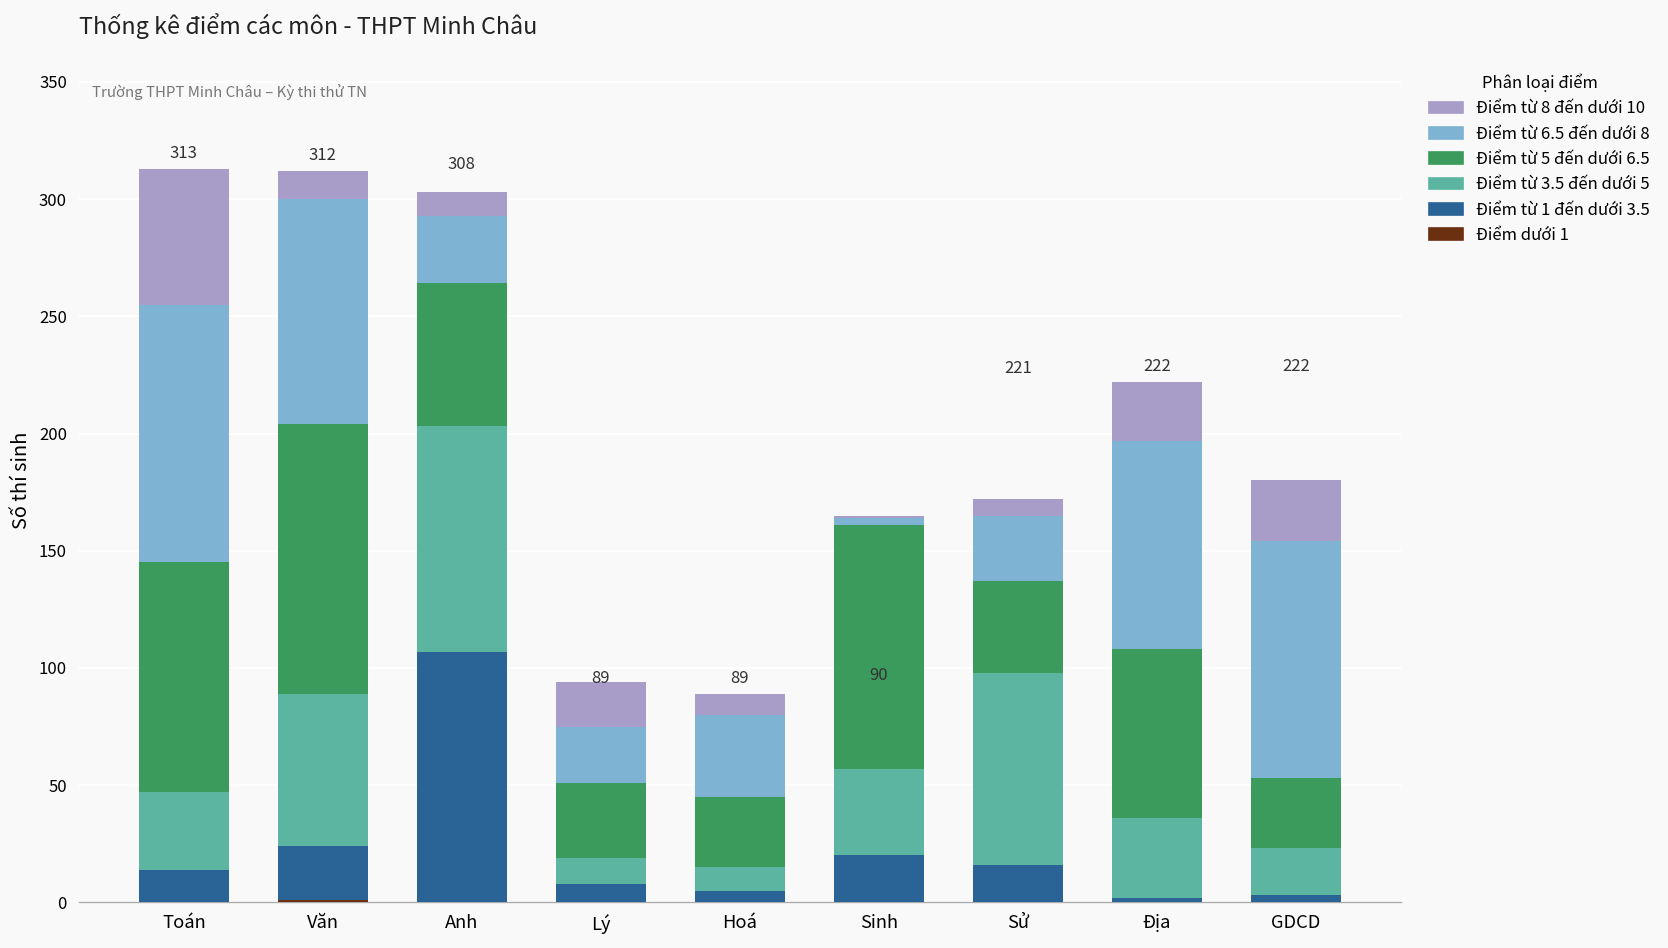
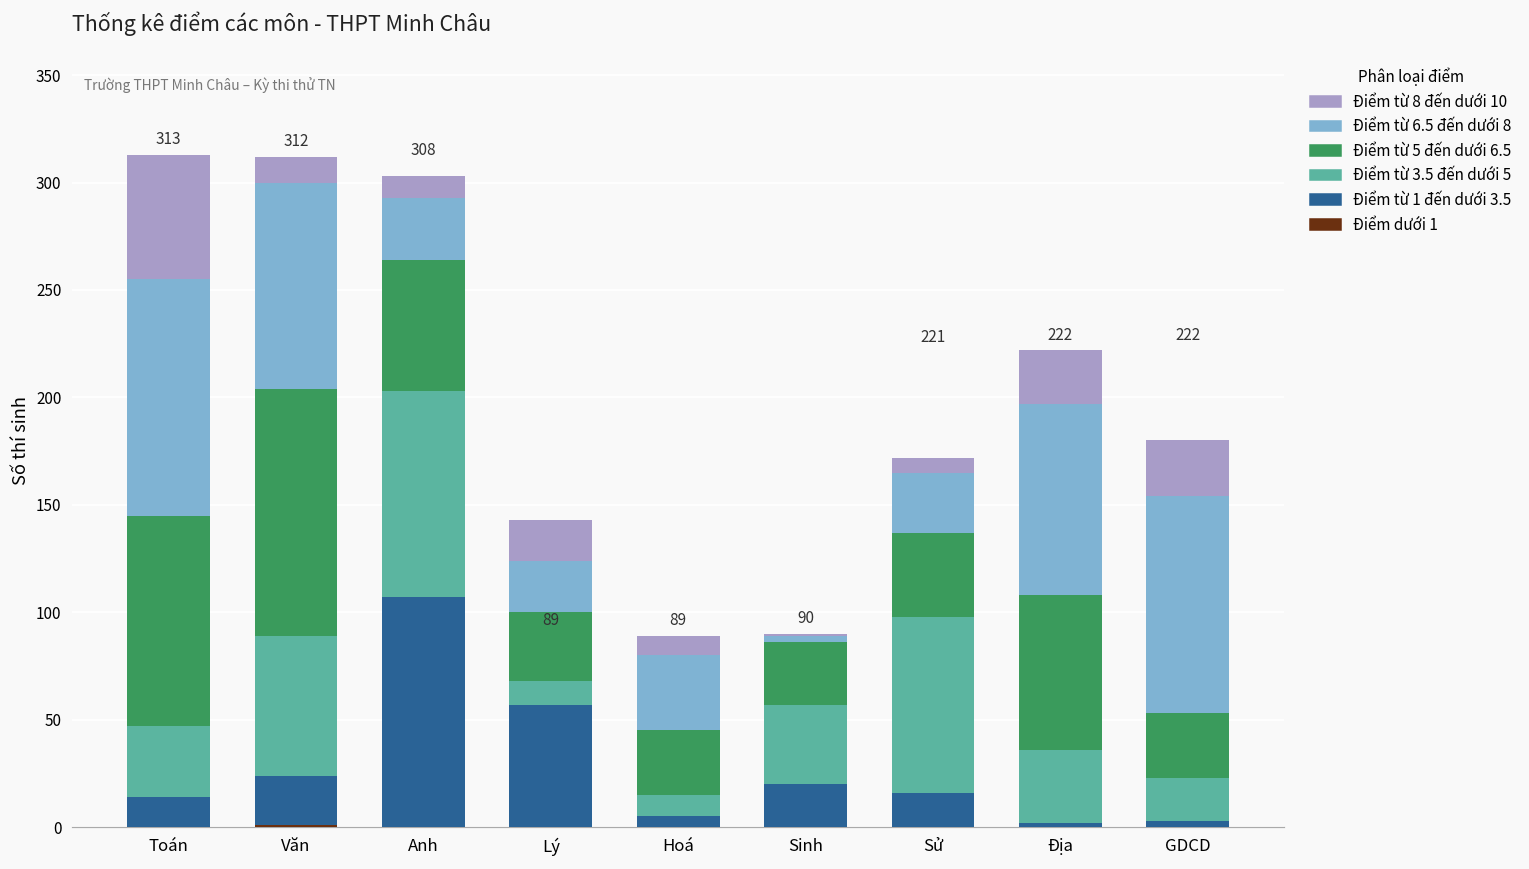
  {
    "Điểm dưới 1": {
      "Toán": 0,
      "Anh": 0,
      "Lý": 0,
      "Hoá": 0,
      "Sinh": 0,
      "Sử": 0,
      "Địa": 0,
      "GDCD": 0
    },
    "Điểm từ 1 đến dưới 3.5": {
-     "Lý": 8
+     "Lý": 57
    },
    "Điểm từ 3.5 đến dưới 5": {
      "Toán": 33,
      "Văn": 65,
      "Anh": 96,
      "Lý": 11,
      "Hoá": 10,
      "Sinh": 37,
      "Sử": 82,
      "Địa": 34,
      "GDCD": 20
    },
    "Điểm từ 5 đến dưới 6.5": {
      "Toán": 98,
      "Văn": 115,
      "Anh": 61,
      "Hoá": 30,
-     "Sinh": 104,
+     "Sinh": 29,
      "Sử": 39,
      "Địa": 72,
      "GDCD": 30
    }
  }
